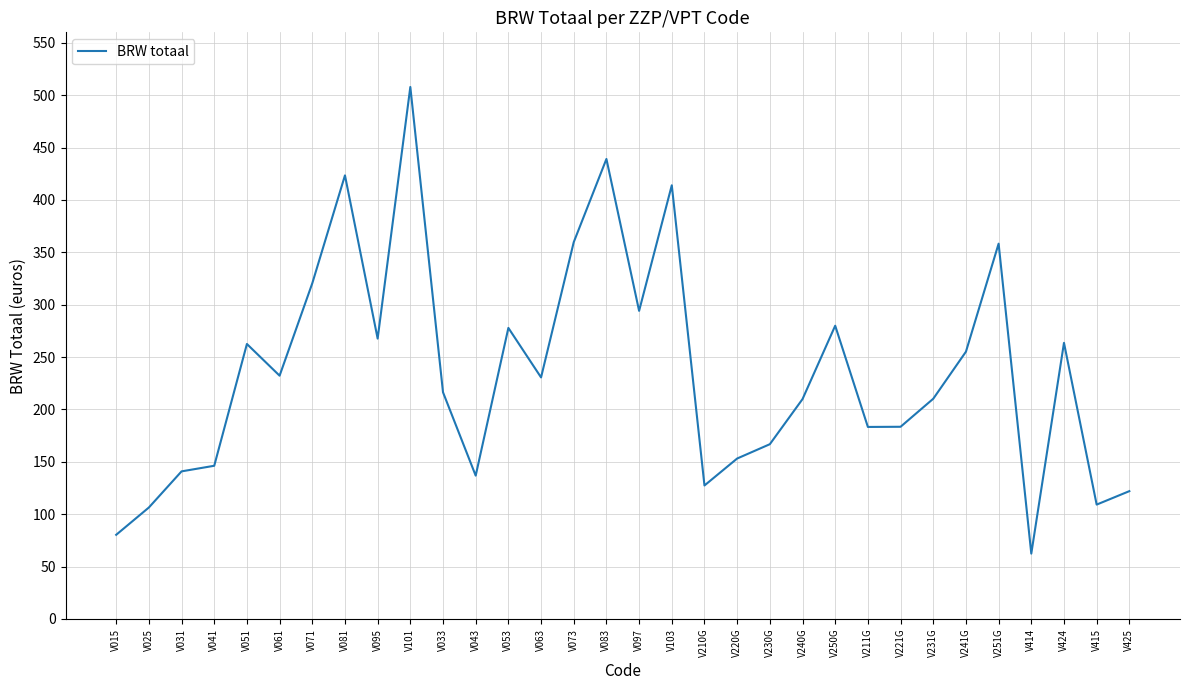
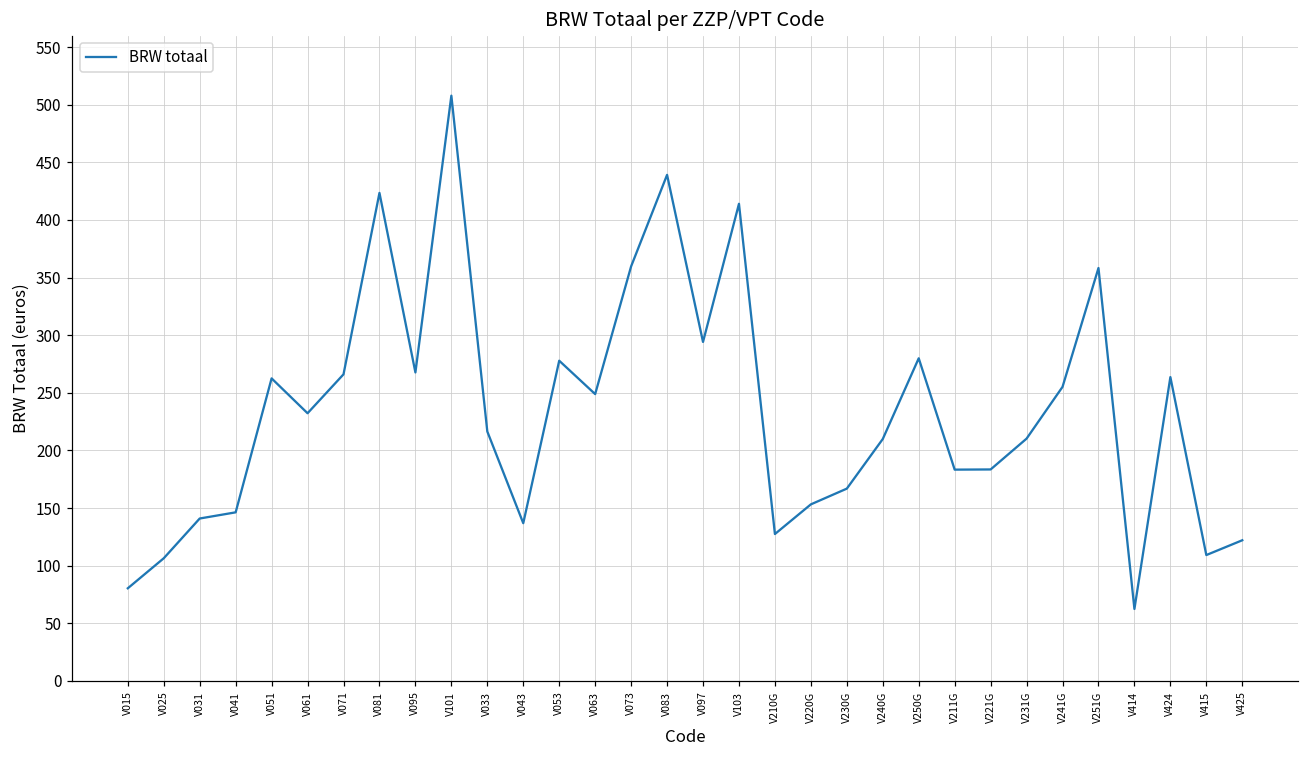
  {
    "V015": 80,
    "V025": 106,
    "V031": 141,
    "V041": 146,
    "V051": 263,
    "V061": 232,
-   "V071": 320,
+   "V071": 266,
    "V081": 423,
    "V095": 268,
    "V101": 508,
    "V033": 216,
    "V043": 137,
    "V053": 278,
-   "V063": 231,
+   "V063": 249,
    "V073": 360,
    "V083": 439,
    "V097": 294,
    "V103": 414,
    "V210G": 127,
    "V220G": 153,
    "V230G": 167,
    "V240G": 210,
    "V250G": 280,
    "V211G": 183,
    "V221G": 183,
    "V231G": 210,
    "V241G": 255,
    "V251G": 358,
    "V414": 62,
    "V424": 264,
    "V415": 109,
    "V425": 122
  }
